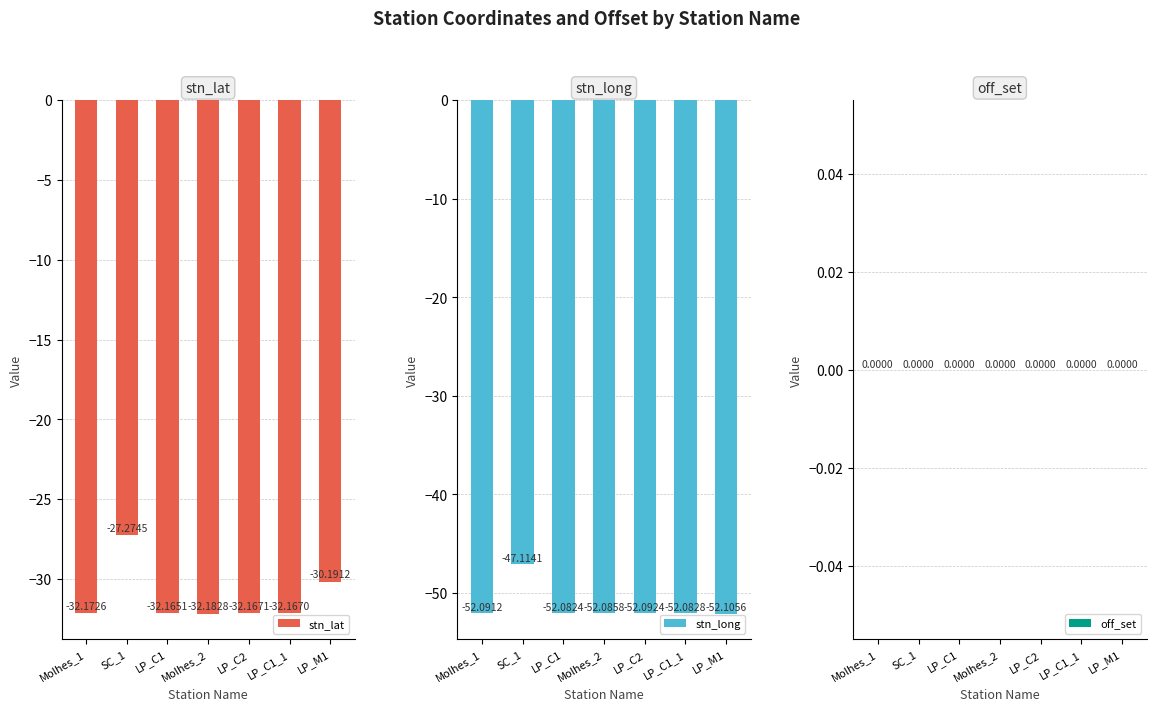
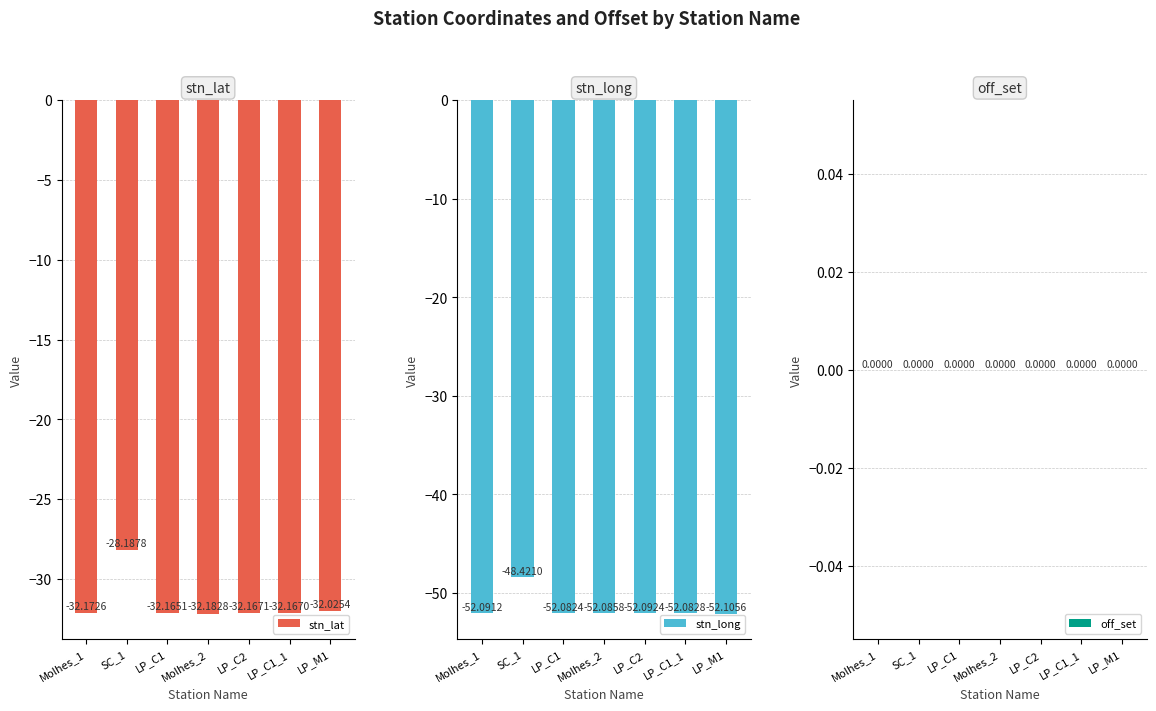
  {
    "stn_lat": {
      "Molhes_1": -32.1726,
-     "SC_1": -27.2745,
+     "SC_1": -28.1878,
      "LP_C1": -32.1651,
      "Molhes_2": -32.1828,
      "LP_C2": -32.1671,
      "LP_C1_1": -32.1670,
-     "LP_M1": -30.1912
+     "LP_M1": -32.0254
    },
    "stn_long": {
      "Molhes_1": -52.0912,
-     "SC_1": -47.1141,
+     "SC_1": -48.4210,
      "LP_C1": -52.0824,
      "Molhes_2": -52.0858,
      "LP_C2": -52.0924,
      "LP_C1_1": -52.0828,
      "LP_M1": -52.1056
    },
    "off_set": {
      "Molhes_1": 0.0000,
      "SC_1": 0.0000,
      "LP_C1": 0.0000,
      "Molhes_2": 0.0000,
      "LP_C2": 0.0000,
      "LP_C1_1": 0.0000,
      "LP_M1": 0.0000
    }
  }
